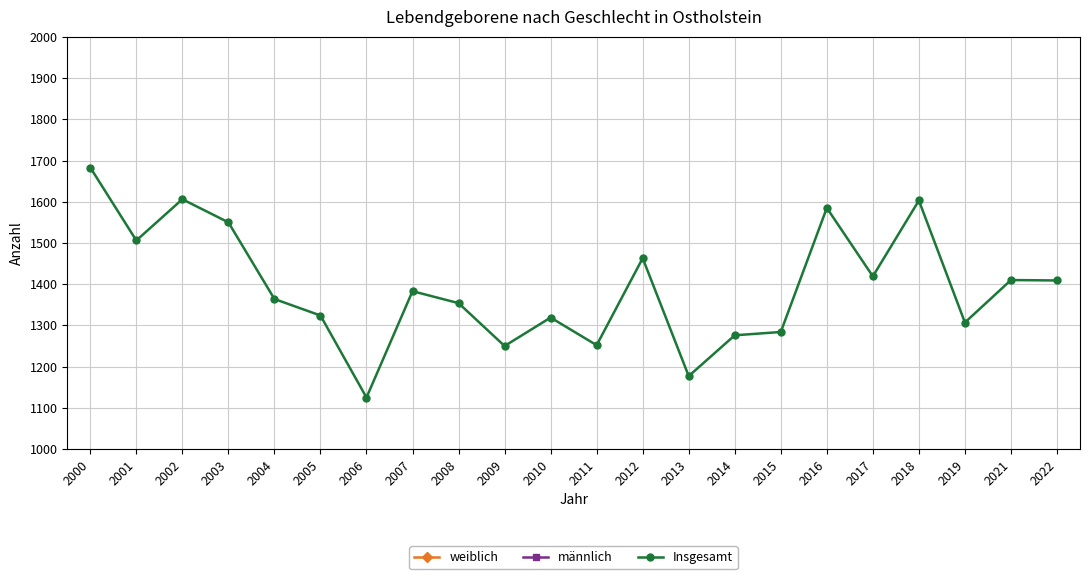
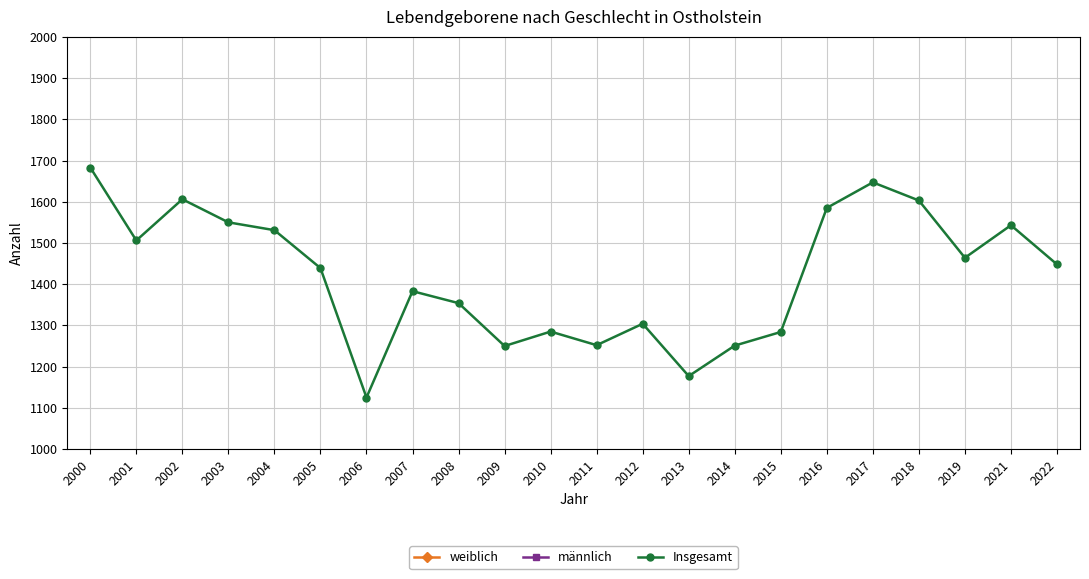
  {
    "Insgesamt": {
      "2000": 1680,
      "2001": 1510,
      "2002": 1610,
      "2003": 1550,
-     "2004": 1360,
-     "2005": 1320,
+     "2004": 1530,
+     "2005": 1440,
      "2006": 1130,
      "2007": 1380,
      "2008": 1350,
      "2009": 1250,
-     "2010": 1320,
+     "2010": 1290,
      "2011": 1250,
-     "2012": 1460,
+     "2012": 1300,
      "2013": 1180,
-     "2014": 1280,
+     "2014": 1250,
      "2015": 1280,
      "2016": 1590,
-     "2017": 1420,
+     "2017": 1650,
      "2018": 1600,
-     "2019": 1310,
-     "2021": 1410,
-     "2022": 1410
+     "2019": 1460,
+     "2021": 1540,
+     "2022": 1450
    }
  }
